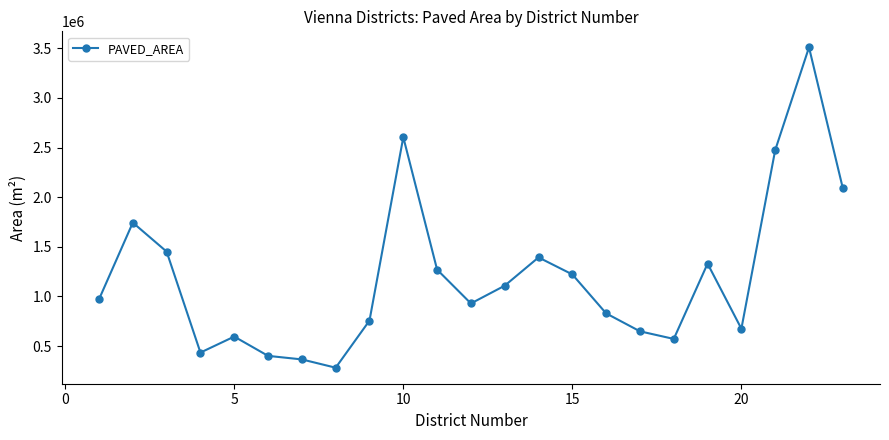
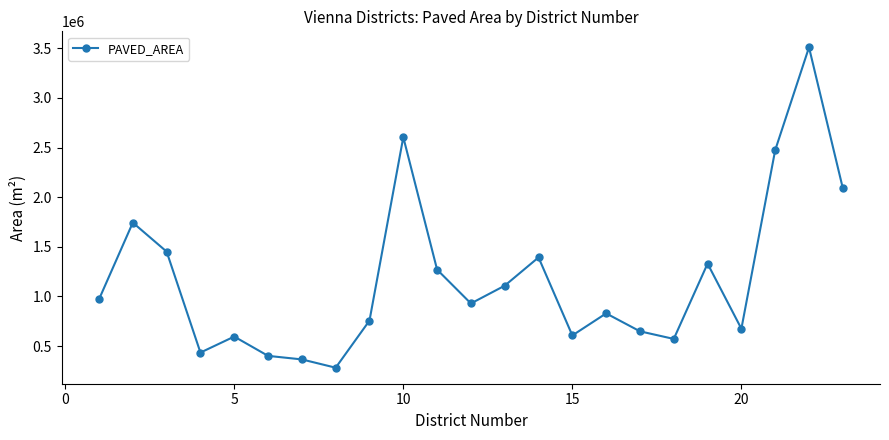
  {
    "5": 600000,
    "10": 2600000,
-   "15": 1200000,
+   "15": 600000,
    "20": 700000
  }
